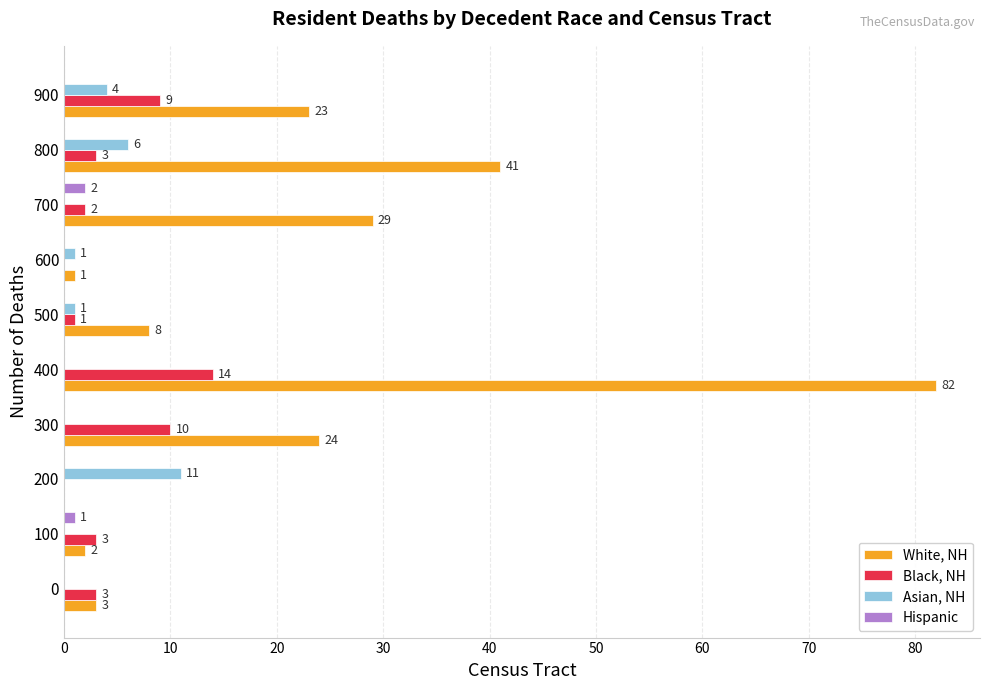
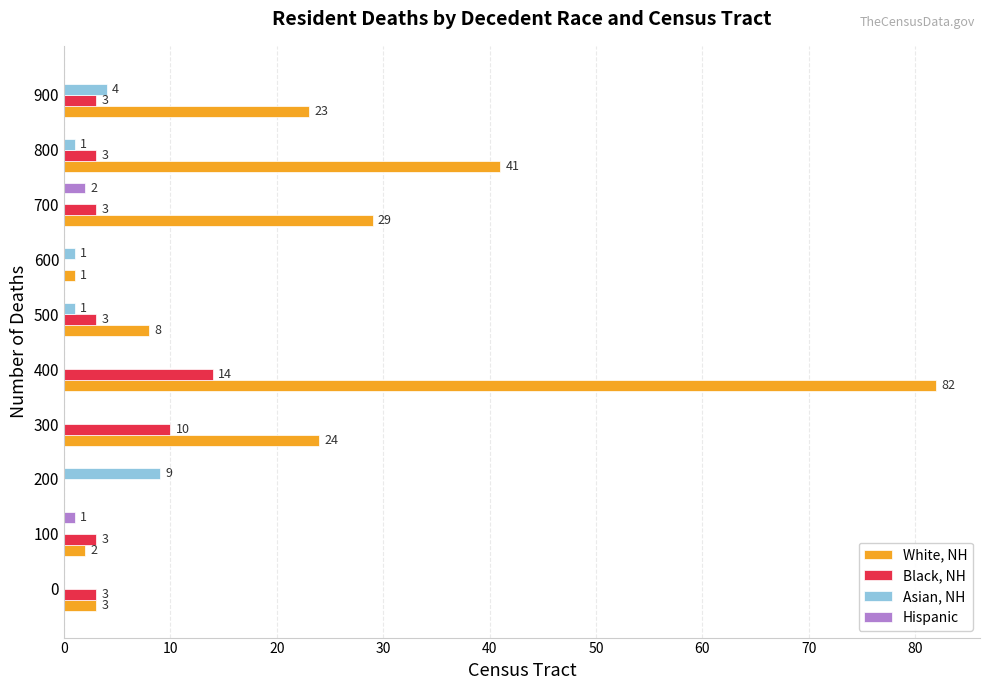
  {
    "White, NH": {
      "900": 23,
      "800": 41,
      "700": 29,
      "600": 1,
      "500": 8,
      "400": 82,
      "300": 24,
      "100": 2
    },
    "Black, NH": {
-     "900": 9,
+     "900": 3,
      "800": 3,
-     "700": 2,
-     "500": 1,
+     "700": 3,
+     "500": 3,
      "400": 14,
      "300": 10,
      "100": 3
    },
    "Asian, NH": {
      "900": 4,
-     "800": 6,
+     "800": 1,
      "600": 1,
-     "200": 11
+     "200": 9
    },
    "Hispanic": {
      "700": 2,
      "100": 1
    }
  }
